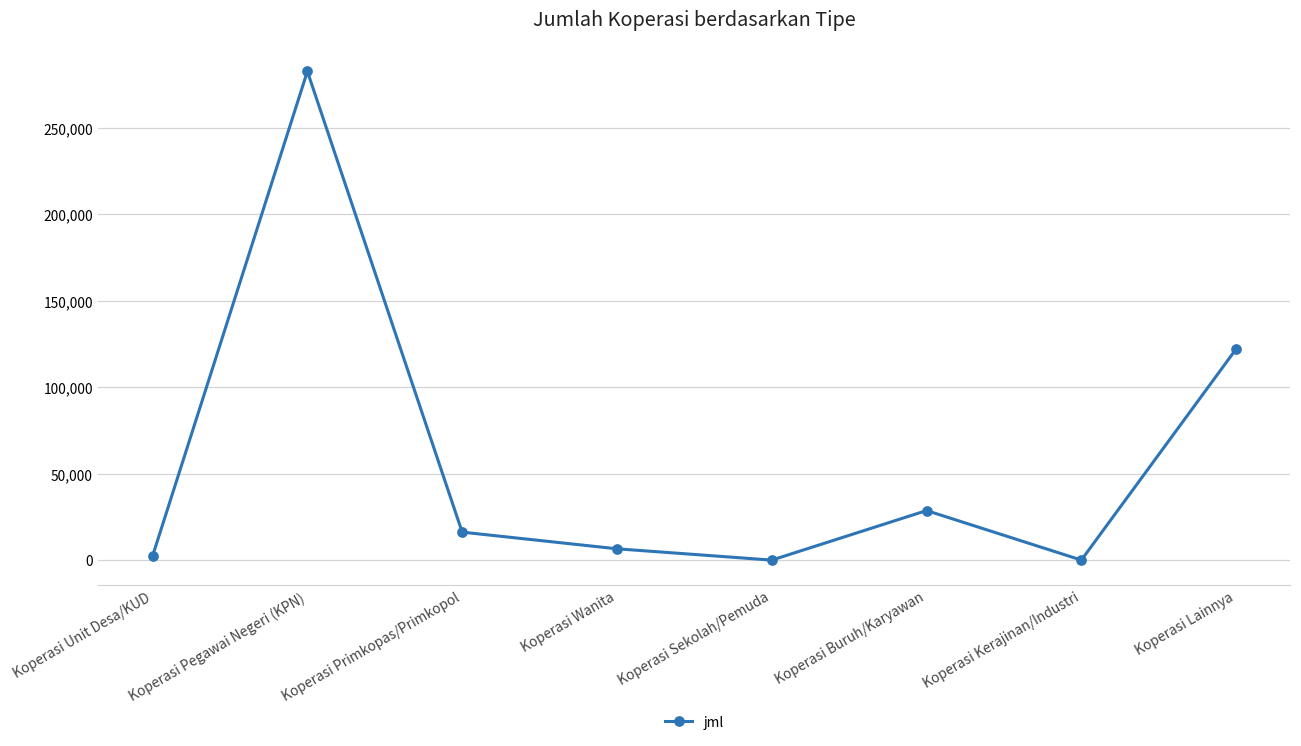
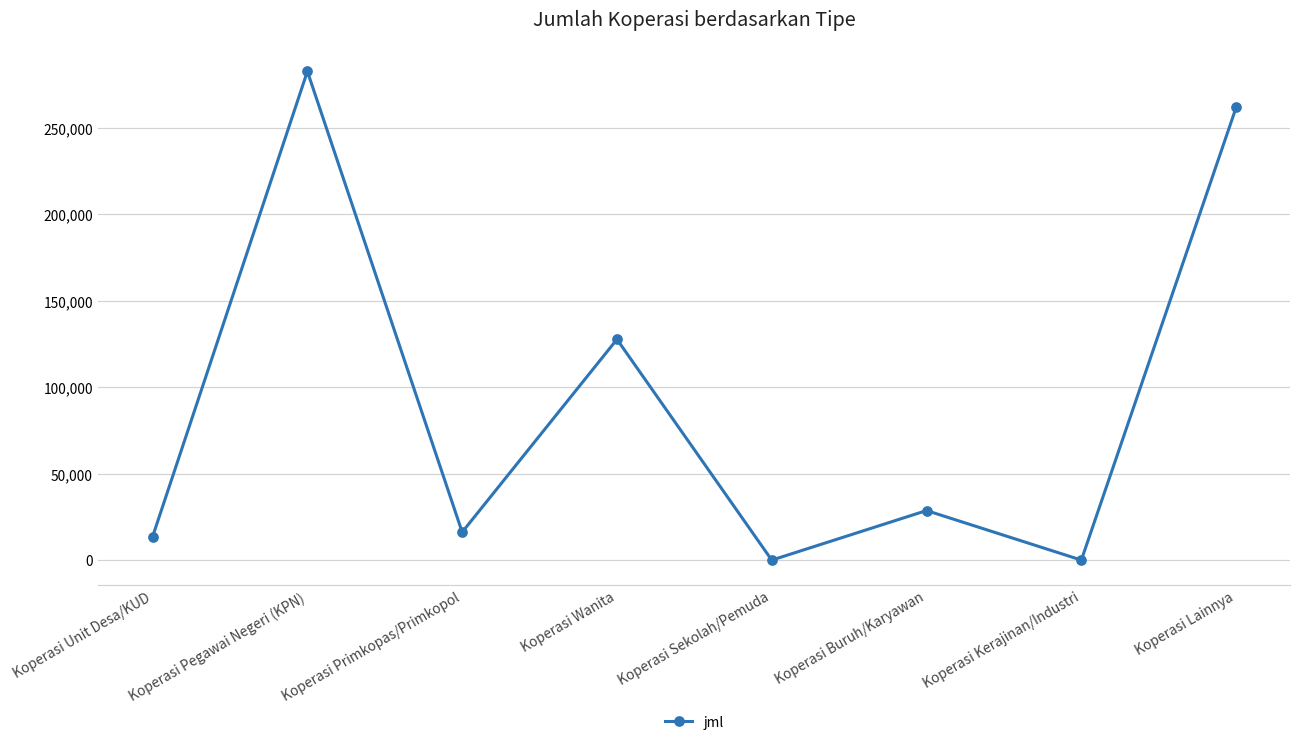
  {
-   "Koperasi Unit Desa/KUD": "2,000",
+   "Koperasi Unit Desa/KUD": "14,000",
    "Koperasi Pegawai Negeri (KPN)": "283,000",
    "Koperasi Primkopas/Primkopol": "16,000",
-   "Koperasi Wanita": "7,000",
+   "Koperasi Wanita": "128,000",
    "Koperasi Sekolah/Pemuda": "0",
    "Koperasi Buruh/Karyawan": "29,000",
    "Koperasi Kerajinan/Industri": "0",
-   "Koperasi Lainnya": "122,000"
+   "Koperasi Lainnya": "262,000"
  }
